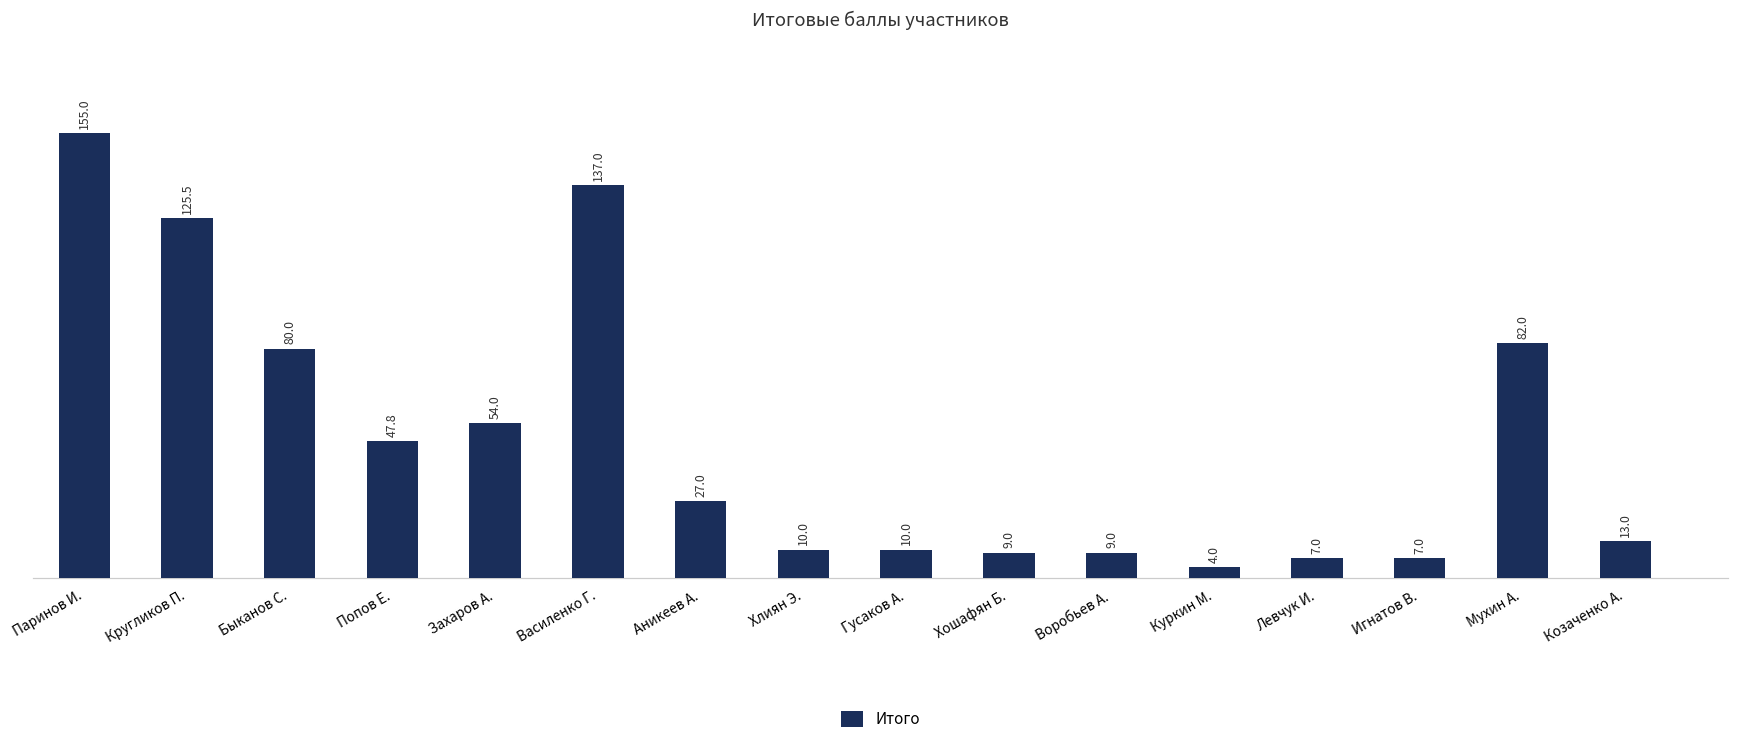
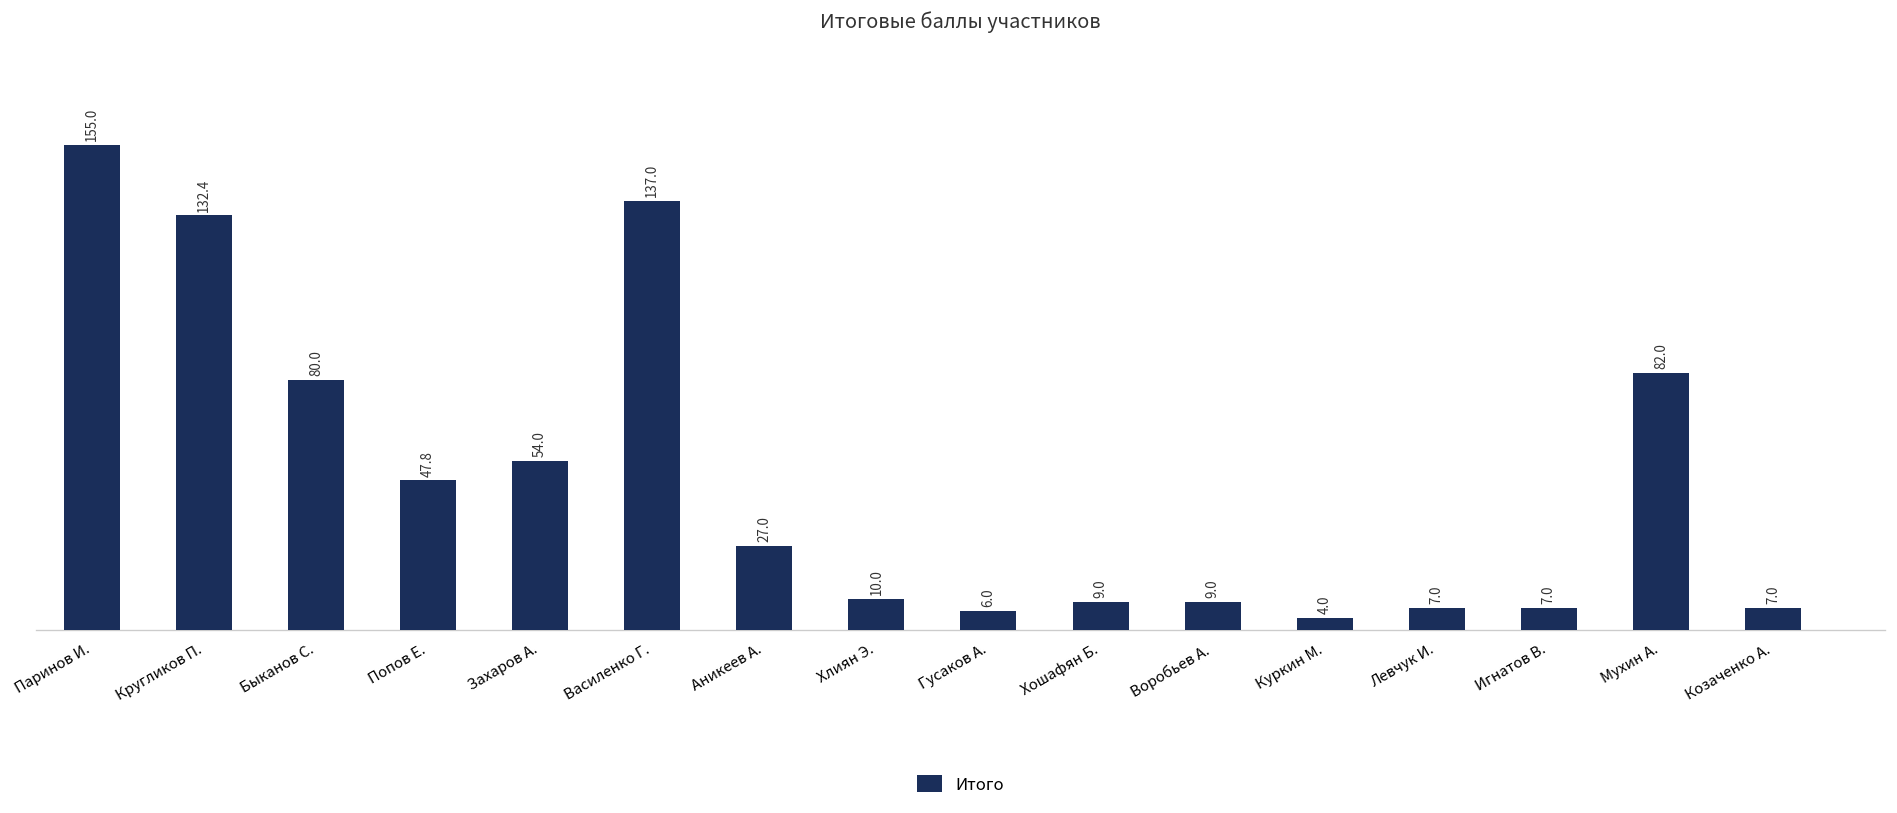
  {
    "Паринов И.": 155.0,
-   "Кругликов П.": 125.5,
+   "Кругликов П.": 132.4,
    "Быканов С.": 80.0,
    "Попов Е.": 47.8,
    "Захаров А.": 54.0,
    "Василенко Г.": 137.0,
    "Аникеев А.": 27.0,
    "Хлиян Э.": 10.0,
-   "Гусаков А.": 10.0,
+   "Гусаков А.": 6.0,
    "Хошафян Б.": 9.0,
    "Воробьев А.": 9.0,
    "Куркин М.": 4.0,
    "Левчук И.": 7.0,
    "Игнатов В.": 7.0,
    "Мухин А.": 82.0,
-   "Козаченко А.": 13.0
+   "Козаченко А.": 7.0
  }
